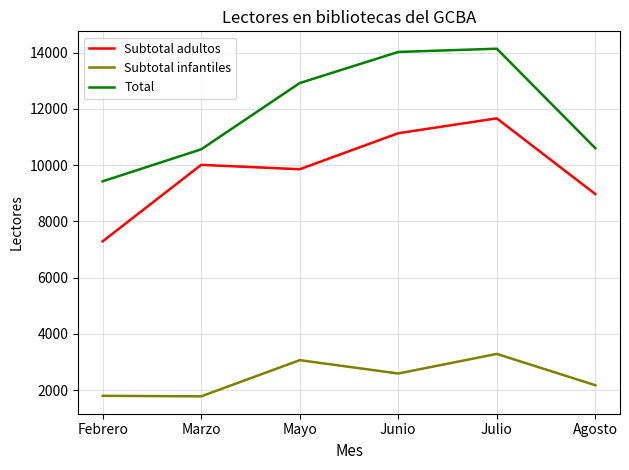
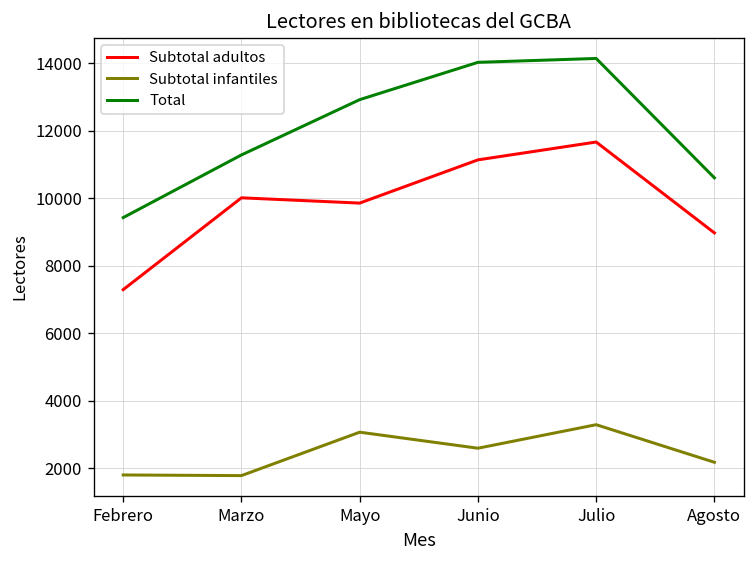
  {
    "Subtotal adultos": {
      "Febrero": 7300,
      "Marzo": 10000,
      "Mayo": 9900,
      "Junio": 11100,
      "Julio": 11700,
      "Agosto": 9000
    },
    "Subtotal infantiles": {
      "Febrero": 1800,
      "Marzo": 1800,
      "Mayo": 3100,
      "Junio": 2600,
      "Julio": 3300,
      "Agosto": 2200
    },
    "Total": {
      "Febrero": 9400,
-     "Marzo": 10600,
+     "Marzo": 11300,
      "Mayo": 12900,
      "Junio": 14000,
      "Julio": 14100,
      "Agosto": 10600
    }
  }
